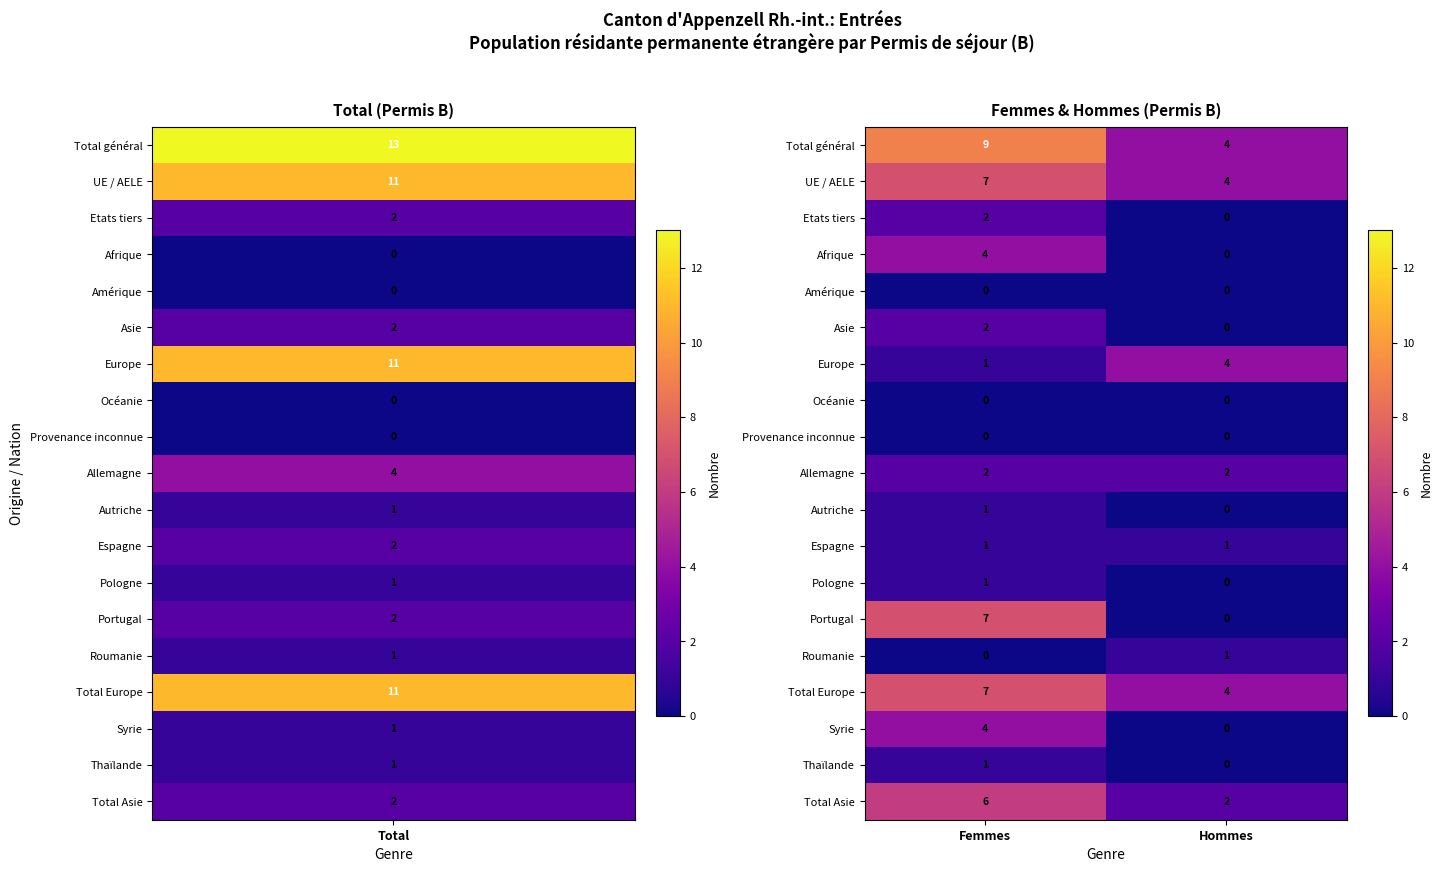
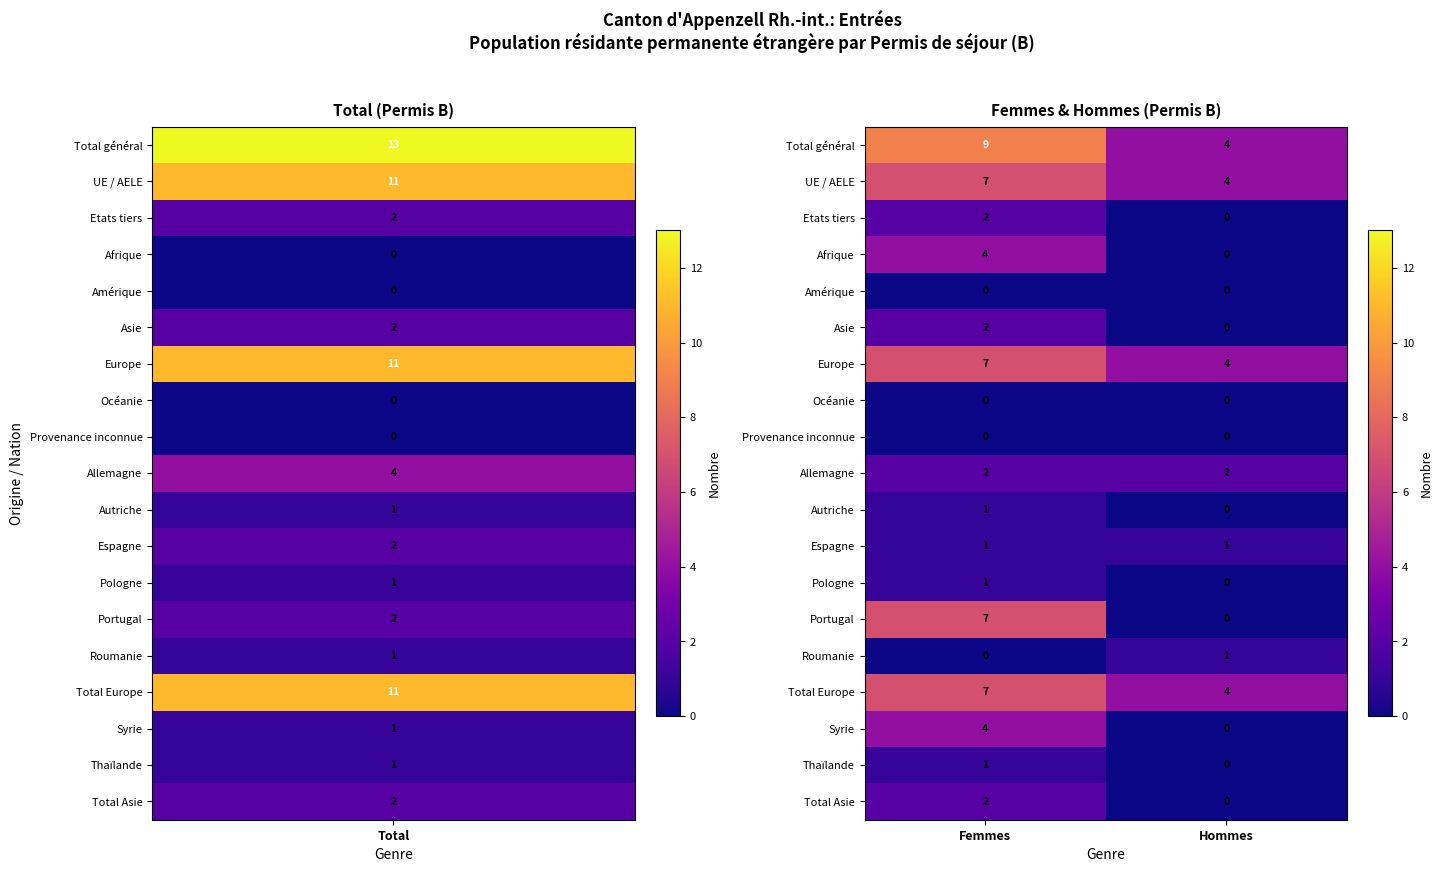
  {
    "Total général": {
      "Femmes": 9,
      "Hommes": 4
    },
    "UE / AELE": {
      "Femmes": 7,
      "Hommes": 4
    },
    "Etats tiers": {
      "Femmes": 2,
      "Hommes": 0
    },
    "Afrique": {
      "Femmes": 4,
      "Hommes": 0
    },
    "Amérique": {
      "Femmes": 0,
      "Hommes": 0
    },
    "Asie": {
      "Femmes": 2,
      "Hommes": 0
    },
    "Europe": {
-     "Femmes": 1,
+     "Femmes": 7,
      "Hommes": 4
    },
    "Océanie": {
      "Femmes": 0,
      "Hommes": 0
    },
    "Provenance inconnue": {
      "Femmes": 0,
      "Hommes": 0
    },
    "Allemagne": {
      "Femmes": 2,
      "Hommes": 2
    },
    "Autriche": {
      "Femmes": 1,
      "Hommes": 0
    },
    "Espagne": {
      "Femmes": 1,
      "Hommes": 1
    },
    "Pologne": {
      "Femmes": 1,
      "Hommes": 0
    },
    "Portugal": {
      "Femmes": 7,
      "Hommes": 0
    },
    "Roumanie": {
      "Femmes": 0,
      "Hommes": 1
    },
    "Total Europe": {
      "Femmes": 7,
      "Hommes": 4
    },
    "Syrie": {
      "Femmes": 4,
      "Hommes": 0
    },
    "Thaïlande": {
      "Femmes": 1,
      "Hommes": 0
    },
    "Total Asie": {
-     "Femmes": 6,
-     "Hommes": 2
+     "Femmes": 2,
+     "Hommes": 0
    }
  }
